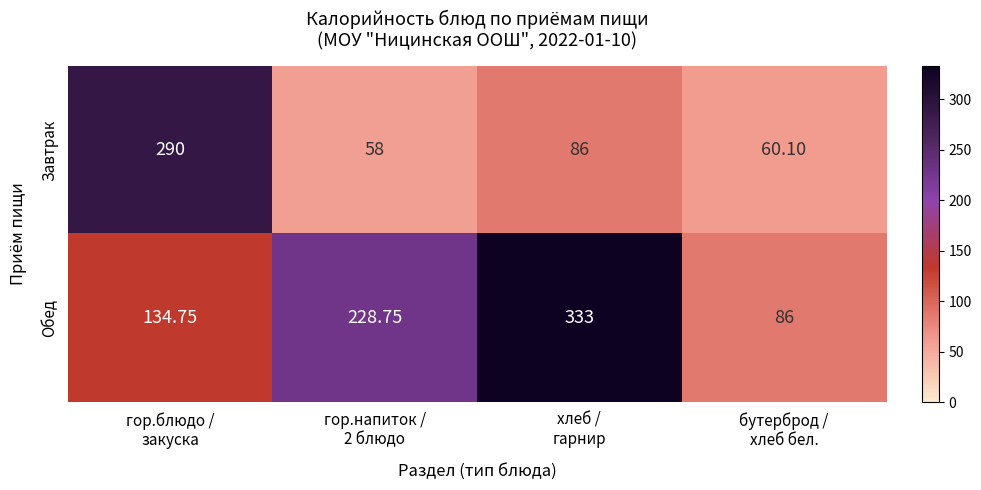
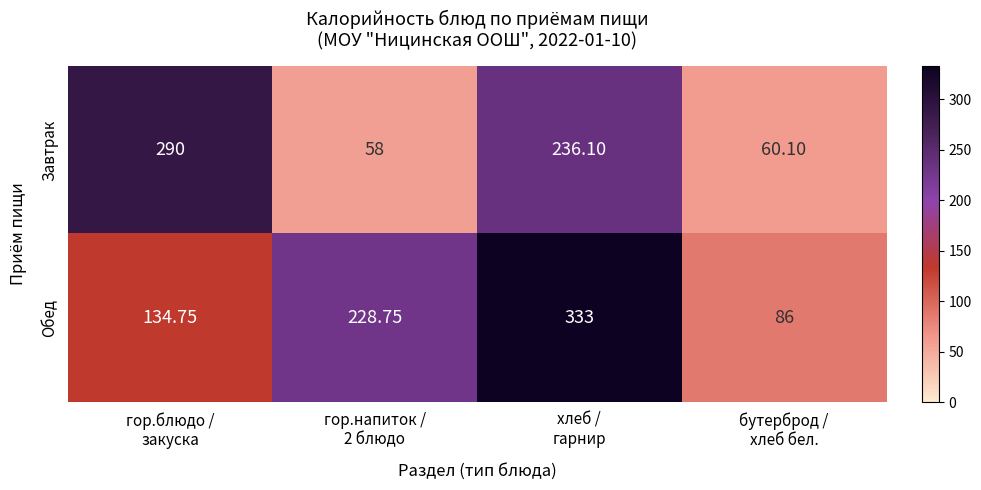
  {
    "Завтрак": {
      "гор.блюдо / закуска": 290,
      "гор.напиток / 2 блюдо": 58,
-     "хлеб / гарнир": 86,
+     "хлеб / гарнир": 236.10,
      "бутерброд / хлеб бел.": 60.10
    },
    "Обед": {
      "гор.блюдо / закуска": 134.75,
      "гор.напиток / 2 блюдо": 228.75,
      "хлеб / гарнир": 333,
      "бутерброд / хлеб бел.": 86
    }
  }
